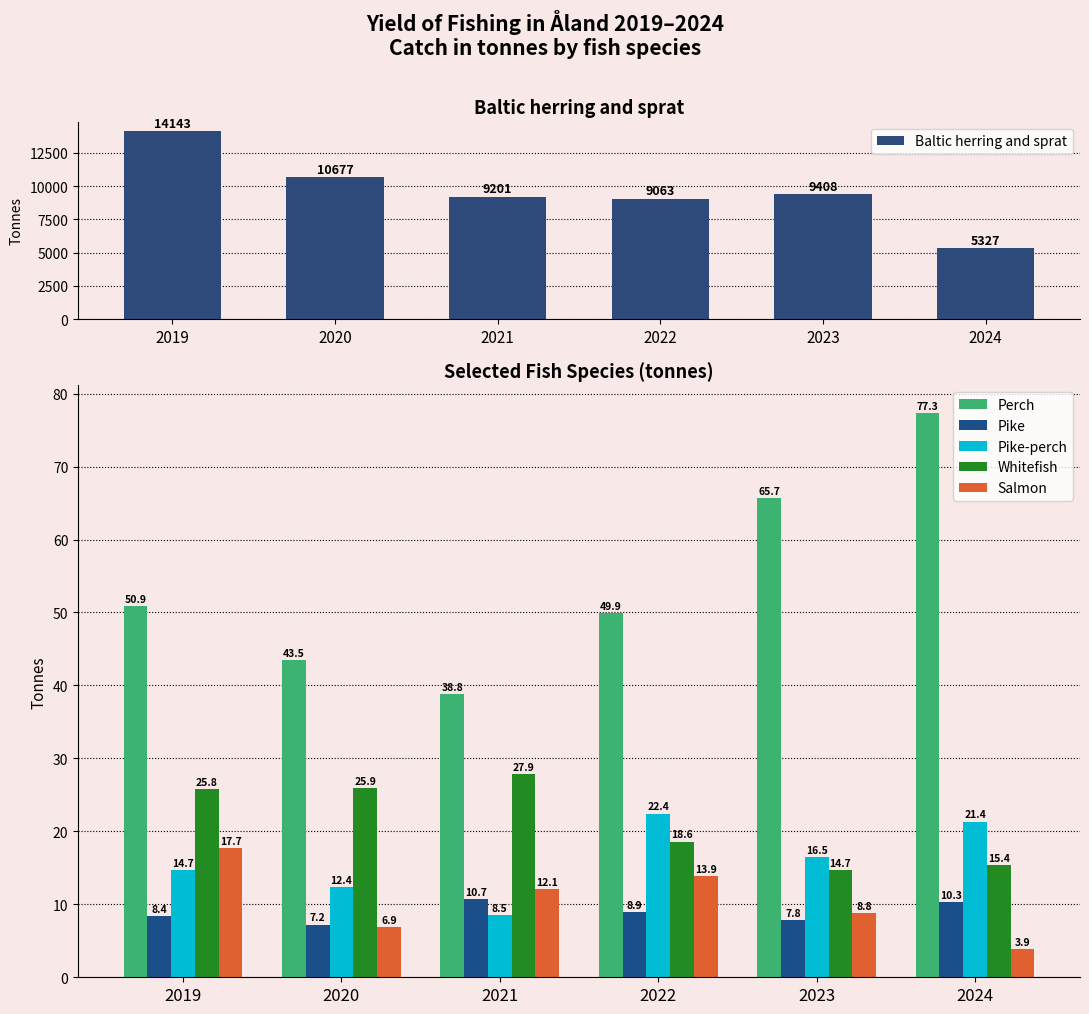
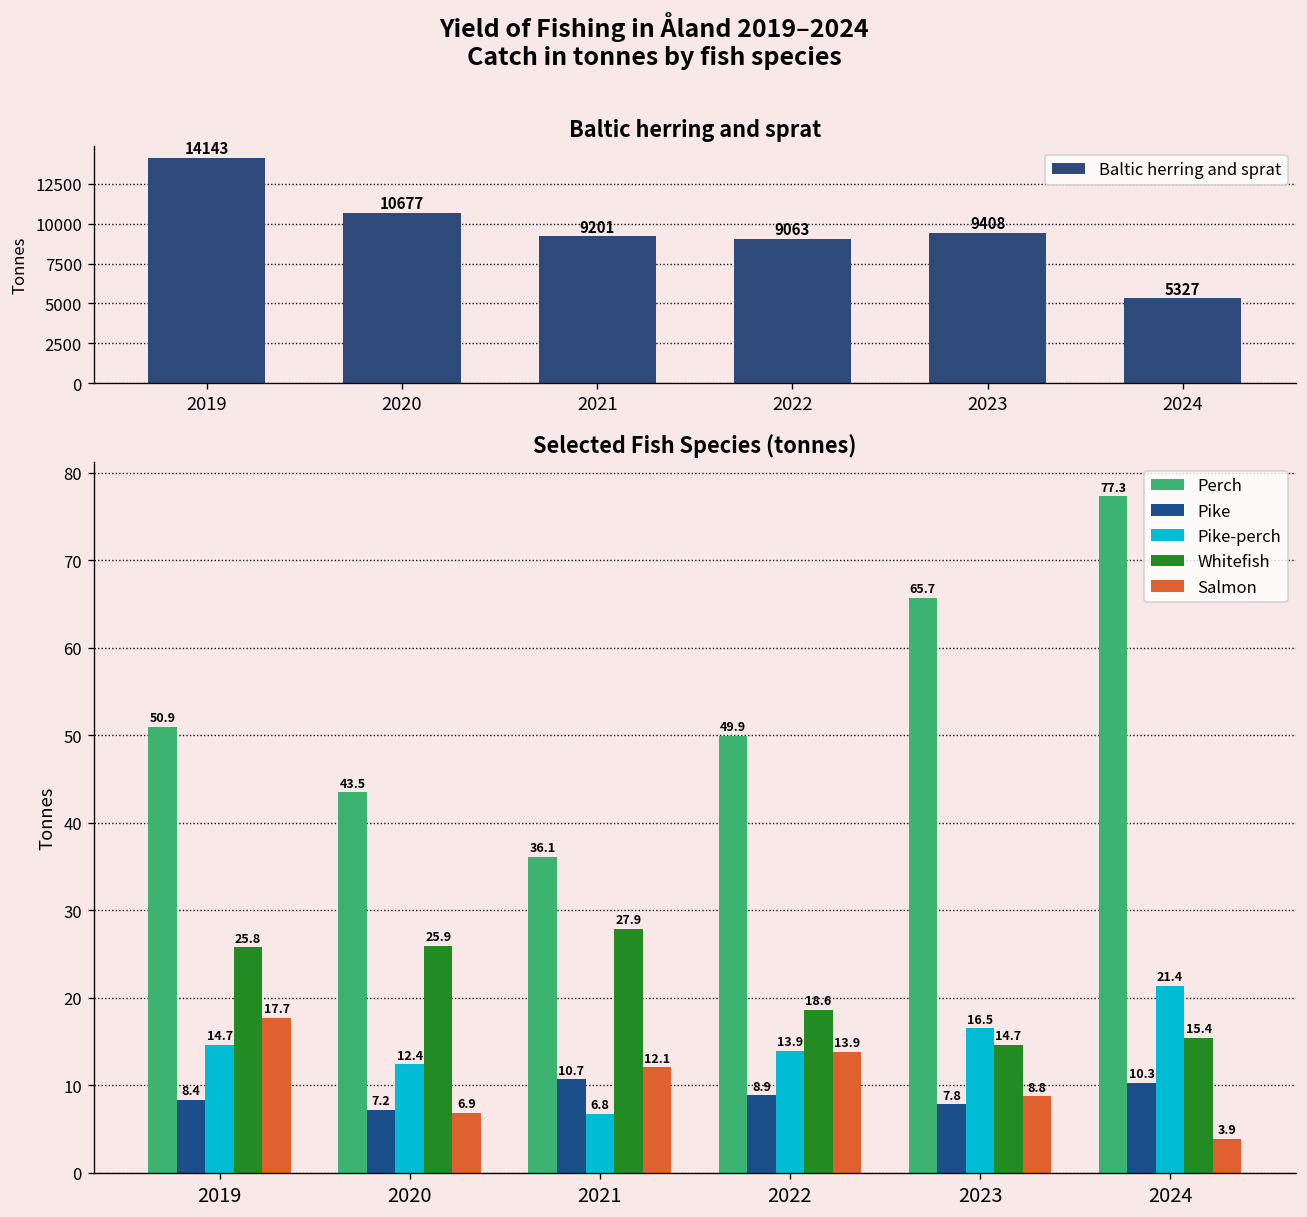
  {
    "Baltic herring and sprat": {
      "2019": 14143,
      "2020": 10677,
      "2021": 9201,
      "2022": 9063,
      "2023": 9408,
      "2024": 5327
    },
    "Selected Fish Species (tonnes)": {
      "Perch": {
        "2019": 50.9,
        "2020": 43.5,
-       "2021": 38.8,
+       "2021": 36.1,
        "2022": 49.9,
        "2023": 65.7,
        "2024": 77.3
      },
      "Pike": {
        "2019": 8.4,
        "2020": 7.2,
        "2021": 10.7,
        "2022": 8.9,
        "2023": 7.8,
        "2024": 10.3
      },
      "Pike-perch": {
        "2019": 14.7,
        "2020": 12.4,
-       "2021": 8.5,
-       "2022": 22.4,
+       "2021": 6.8,
+       "2022": 13.9,
        "2023": 16.5,
        "2024": 21.4
      },
      "Whitefish": {
        "2019": 25.8,
        "2020": 25.9,
        "2021": 27.9,
        "2022": 18.6,
        "2023": 14.7,
        "2024": 15.4
      },
      "Salmon": {
        "2019": 17.7,
        "2020": 6.9,
        "2021": 12.1,
        "2022": 13.9,
        "2023": 8.8,
        "2024": 3.9
      }
    }
  }
